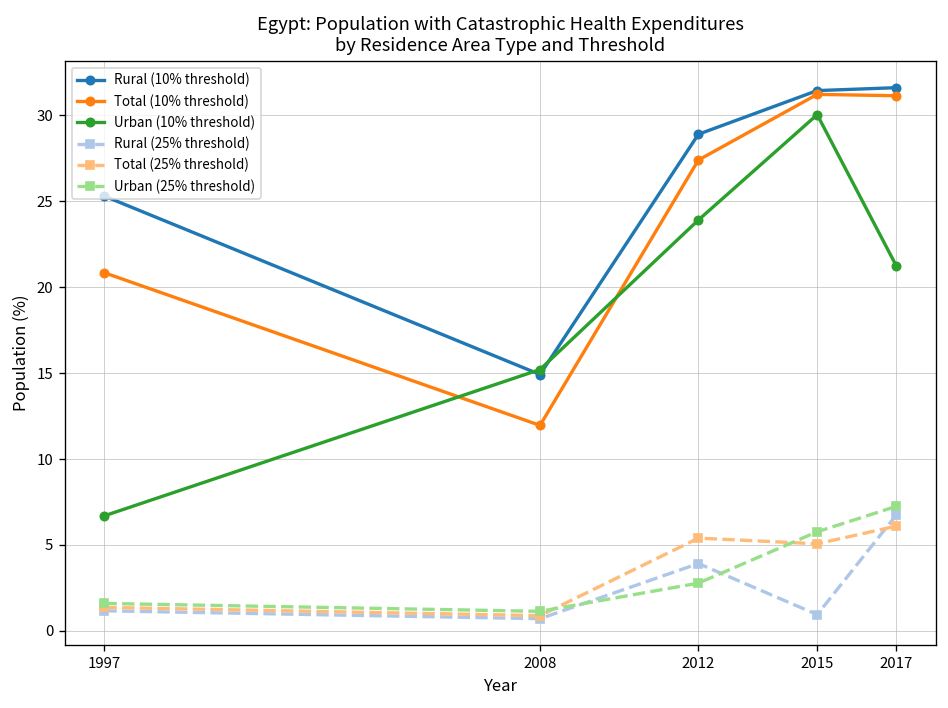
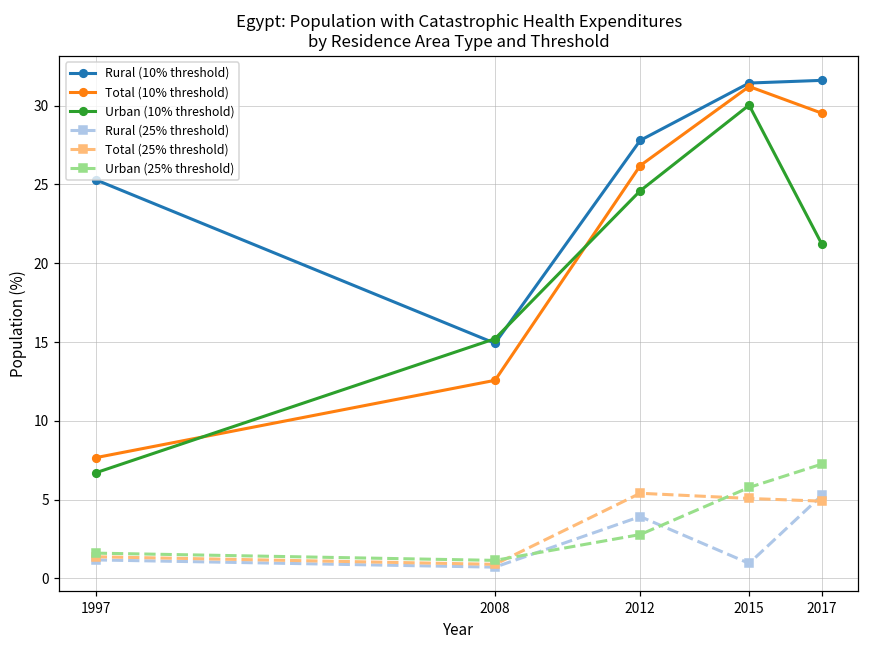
  {
    "Rural (10% threshold)": {
      "1997": 25.3,
      "2008": 14.9,
-     "2012": 28.9,
+     "2012": 27.8,
      "2015": 31.4,
      "2017": 31.6
    },
    "Total (10% threshold)": {
-     "1997": 20.8,
-     "2008": 12.0,
-     "2012": 27.4,
+     "1997": 7.7,
+     "2008": 12.6,
+     "2012": 26.2,
      "2015": 31.2,
-     "2017": 31.1
+     "2017": 29.5
    },
    "Urban (10% threshold)": {
      "1997": 6.7,
      "2008": 15.2,
-     "2012": 23.9,
+     "2012": 24.6,
      "2015": 30.0,
      "2017": 21.2
    },
    "Rural (25% threshold)": {
      "1997": 1.2,
      "2008": 0.7,
      "2012": 3.9,
      "2015": 1.0,
-     "2017": 6.8
+     "2017": 5.3
    },
    "Total (25% threshold)": {
      "1997": 1.4,
      "2008": 0.9,
      "2012": 5.4,
      "2015": 5.1,
-     "2017": 6.1
+     "2017": 4.9
    },
    "Urban (25% threshold)": {
      "1997": 1.6,
      "2008": 1.1,
      "2012": 2.8,
      "2015": 5.8,
      "2017": 7.3
    }
  }
